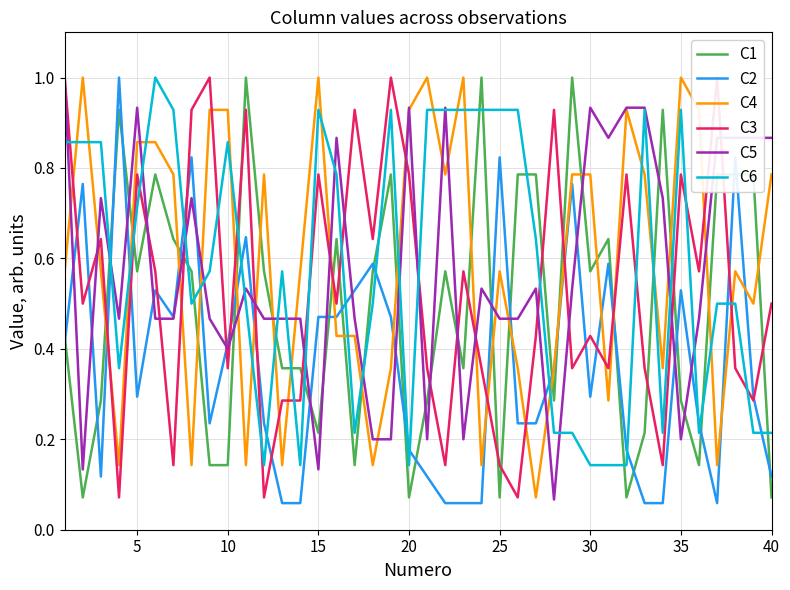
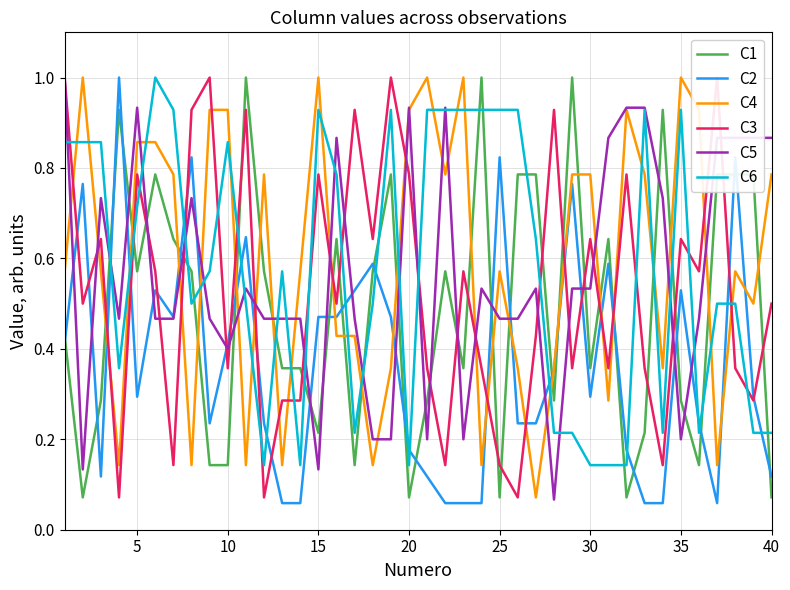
  {
    "C1": {
      "5": 0.57,
      "10": 0.14,
      "15": 0.21,
      "20": 0.07,
      "25": 0.07,
-     "30": 0.57,
+     "30": 0.36,
      "35": 0.29,
      "40": 0.07
    },
    "C4": {
      "5": 0.86,
      "10": 0.93,
      "15": 1.00,
      "25": 0.57,
      "30": 0.79,
      "35": 1.00,
      "40": 0.79
    },
    "C3": {
      "5": 0.79,
      "10": 0.36,
      "15": 0.79,
      "20": 0.79,
      "25": 0.14,
-     "30": 0.43,
-     "35": 0.79,
+     "30": 0.64,
+     "35": 0.64,
      "40": 0.50
    },
    "C5": {
      "5": 0.93,
      "10": 0.40,
      "15": 0.13,
      "25": 0.47,
-     "30": 0.93,
+     "30": 0.53,
      "35": 0.20,
      "40": 0.87
    }
  }
